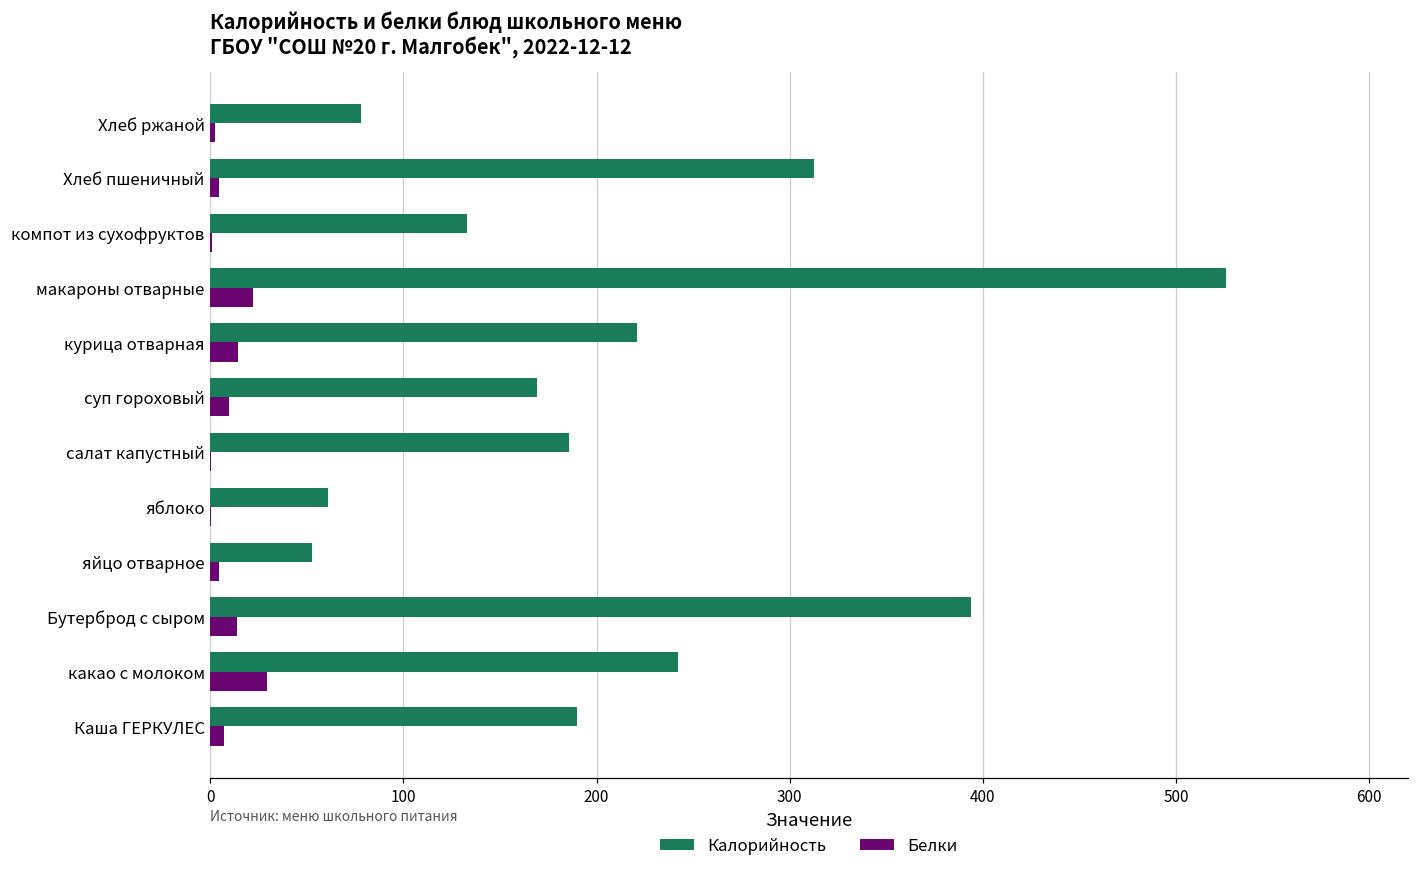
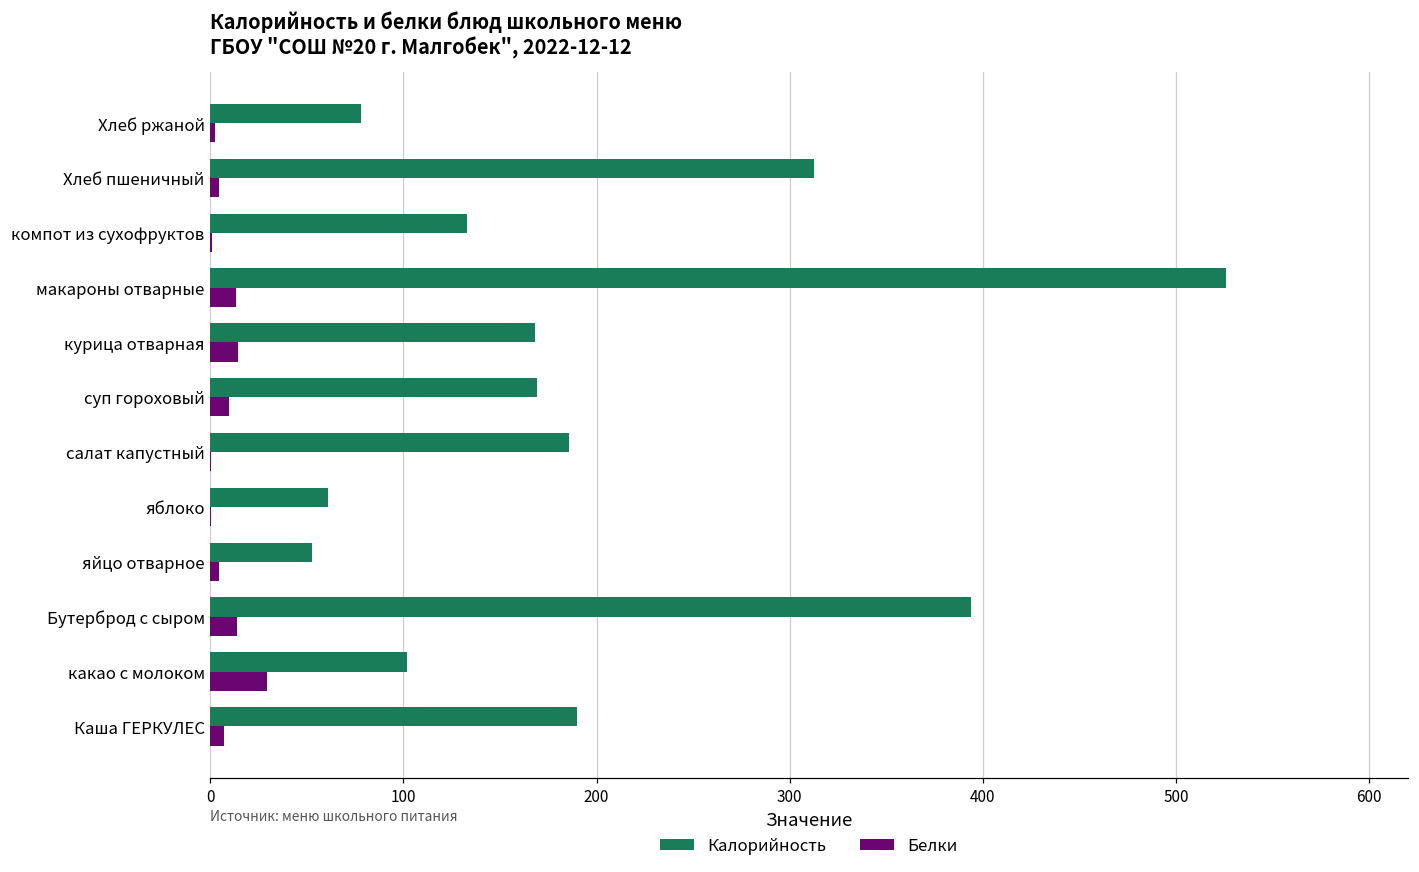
  {
    "Калорийность": {
      "Хлеб ржаной": 78,
      "Хлеб пшеничный": 312,
      "компот из сухофруктов": 133,
      "макароны отварные": 526,
-     "курица отварная": 221,
+     "курица отварная": 168,
      "суп гороховый": 169,
      "салат капустный": 186,
      "яблоко": 61,
      "яйцо отварное": 53,
      "Бутерброд с сыром": 394,
-     "какао с молоком": 242,
+     "какао с молоком": 102,
      "Каша ГЕРКУЛЕС": 190
    },
    "Белки": {
      "Хлеб ржаной": 3,
      "Хлеб пшеничный": 5,
-     "макароны отварные": 22,
+     "макароны отварные": 13,
      "курица отварная": 15,
      "суп гороховый": 10,
      "яйцо отварное": 5,
      "Бутерброд с сыром": 14,
      "какао с молоком": 29,
      "Каша ГЕРКУЛЕС": 7
    }
  }
